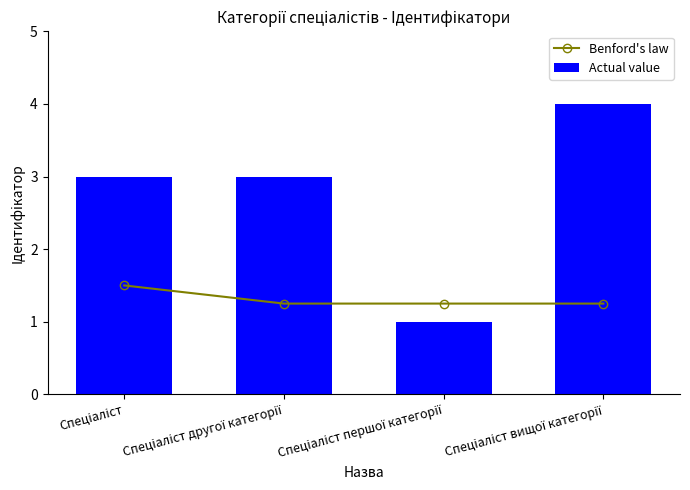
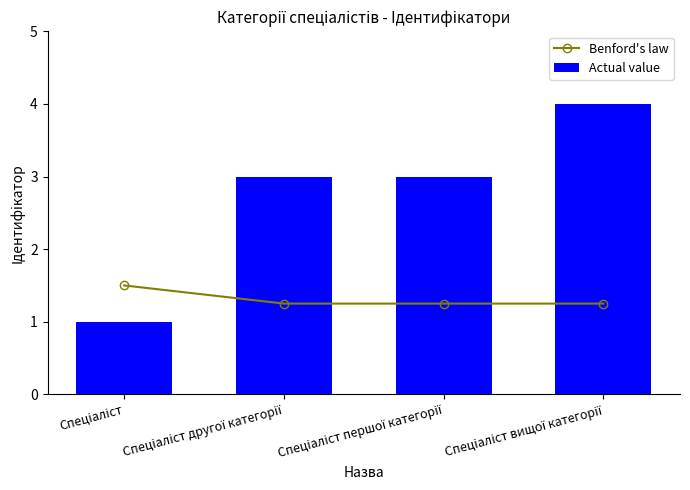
  {
    "Actual value": {
-     "Спеціаліст": 3,
+     "Спеціаліст": 1,
      "Спеціаліст другої категорії": 3,
-     "Спеціаліст першої категорії": 1,
+     "Спеціаліст першої категорії": 3,
      "Спеціаліст вищої категорії": 4
    },
    "Benford's law": {
      "Спеціаліст": 1.5,
      "Спеціаліст другої категорії": 1.3,
      "Спеціаліст першої категорії": 1.3,
      "Спеціаліст вищої категорії": 1.3
    }
  }
